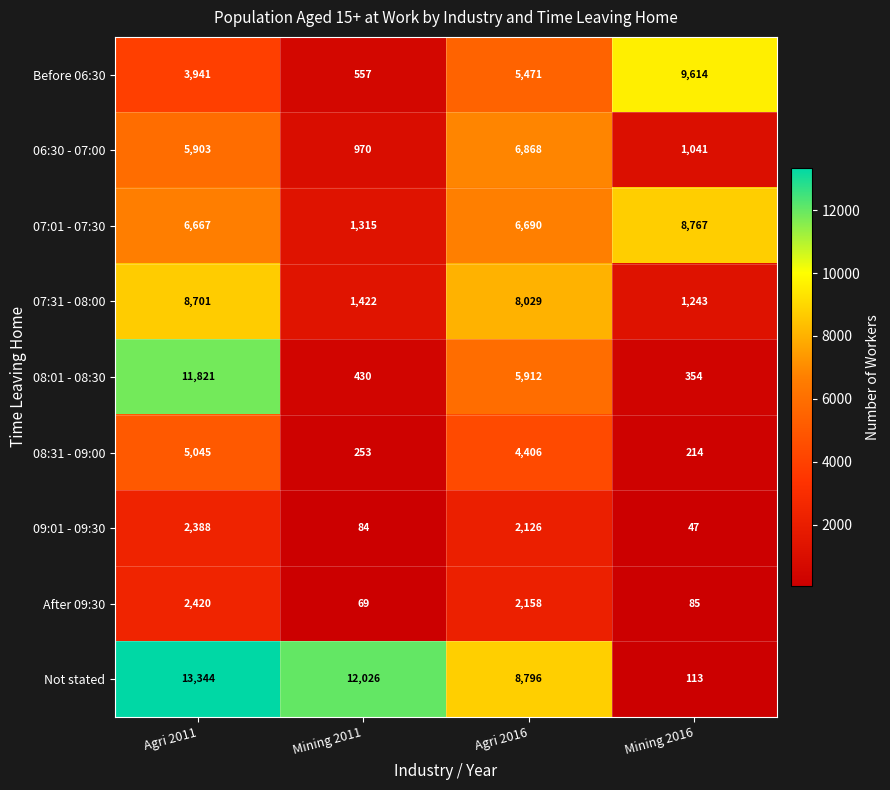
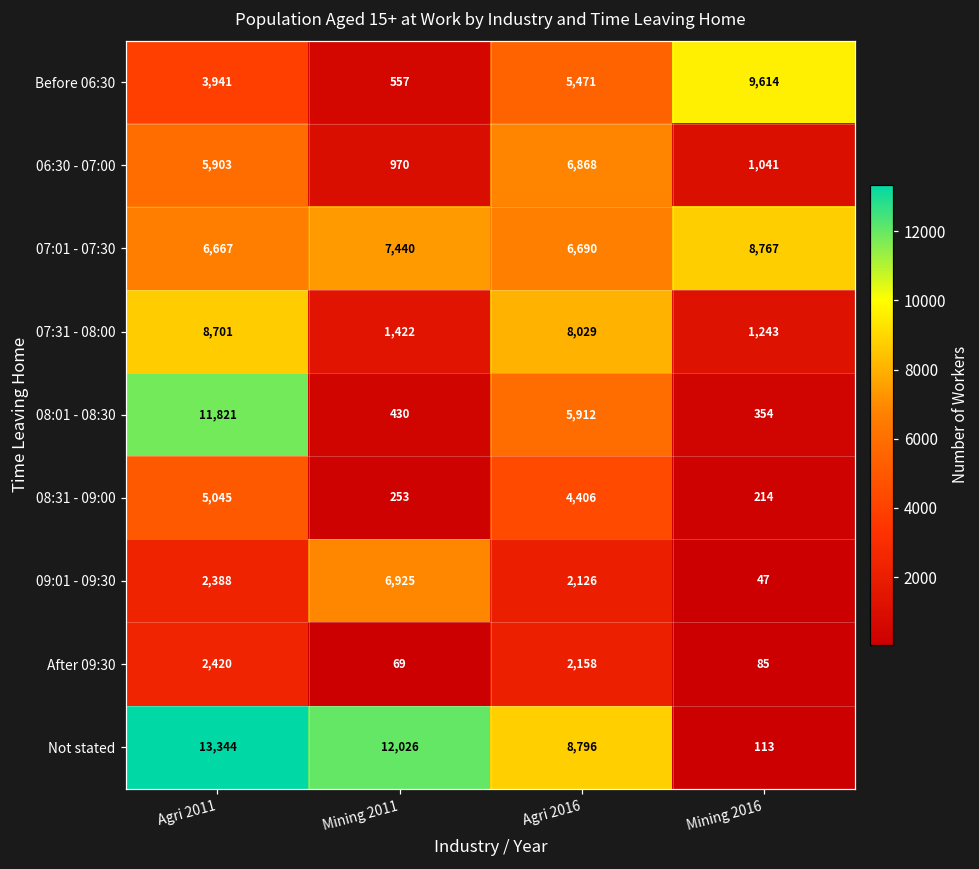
  {
    "Before 06:30": {
      "Agri 2011": "3,941",
      "Mining 2011": "557",
      "Agri 2016": "5,471",
      "Mining 2016": "9,614"
    },
    "06:30 - 07:00": {
      "Agri 2011": "5,903",
      "Mining 2011": "970",
      "Agri 2016": "6,868",
      "Mining 2016": "1,041"
    },
    "07:01 - 07:30": {
      "Agri 2011": "6,667",
-     "Mining 2011": "1,315",
+     "Mining 2011": "7,440",
      "Agri 2016": "6,690",
      "Mining 2016": "8,767"
    },
    "07:31 - 08:00": {
      "Agri 2011": "8,701",
      "Mining 2011": "1,422",
      "Agri 2016": "8,029",
      "Mining 2016": "1,243"
    },
    "08:01 - 08:30": {
      "Agri 2011": "11,821",
      "Mining 2011": "430",
      "Agri 2016": "5,912",
      "Mining 2016": "354"
    },
    "08:31 - 09:00": {
      "Agri 2011": "5,045",
      "Mining 2011": "253",
      "Agri 2016": "4,406",
      "Mining 2016": "214"
    },
    "09:01 - 09:30": {
      "Agri 2011": "2,388",
-     "Mining 2011": "84",
+     "Mining 2011": "6,925",
      "Agri 2016": "2,126",
      "Mining 2016": "47"
    },
    "After 09:30": {
      "Agri 2011": "2,420",
      "Mining 2011": "69",
      "Agri 2016": "2,158",
      "Mining 2016": "85"
    },
    "Not stated": {
      "Agri 2011": "13,344",
      "Mining 2011": "12,026",
      "Agri 2016": "8,796",
      "Mining 2016": "113"
    }
  }
